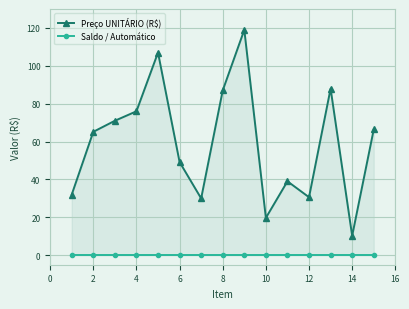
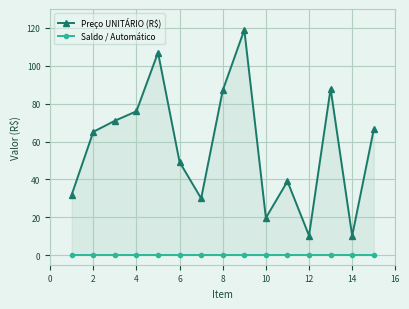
  {
    "Preço UNITÁRIO (R$)": {
      "2": 65,
      "4": 76,
      "6": 49,
      "8": 87,
      "10": 20,
-     "12": 31,
+     "12": 10,
      "14": 10
    },
    "Saldo / Automático": {
      "2": 0,
      "4": 0,
      "6": 0,
      "8": 0,
      "10": 0,
      "12": 0,
      "14": 0
    }
  }
